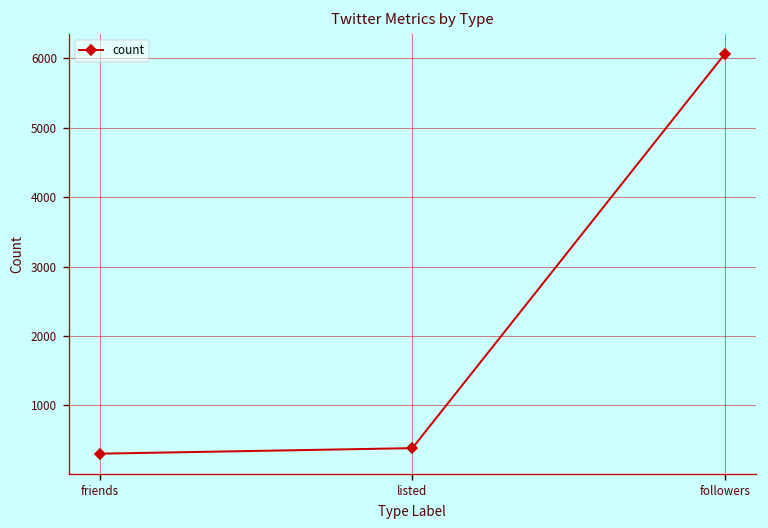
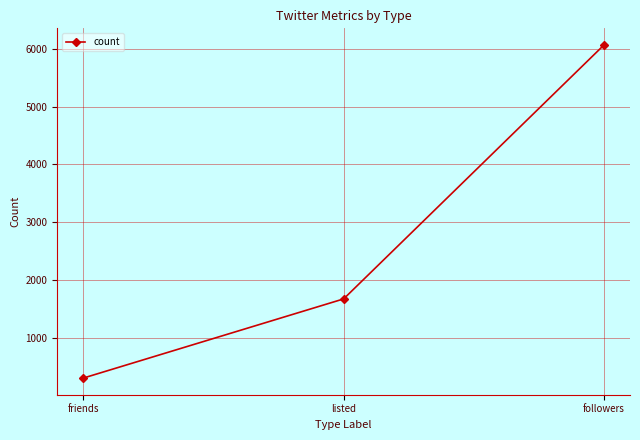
  {
    "friends": 300,
-   "listed": 400,
+   "listed": 1700,
    "followers": 6100
  }
